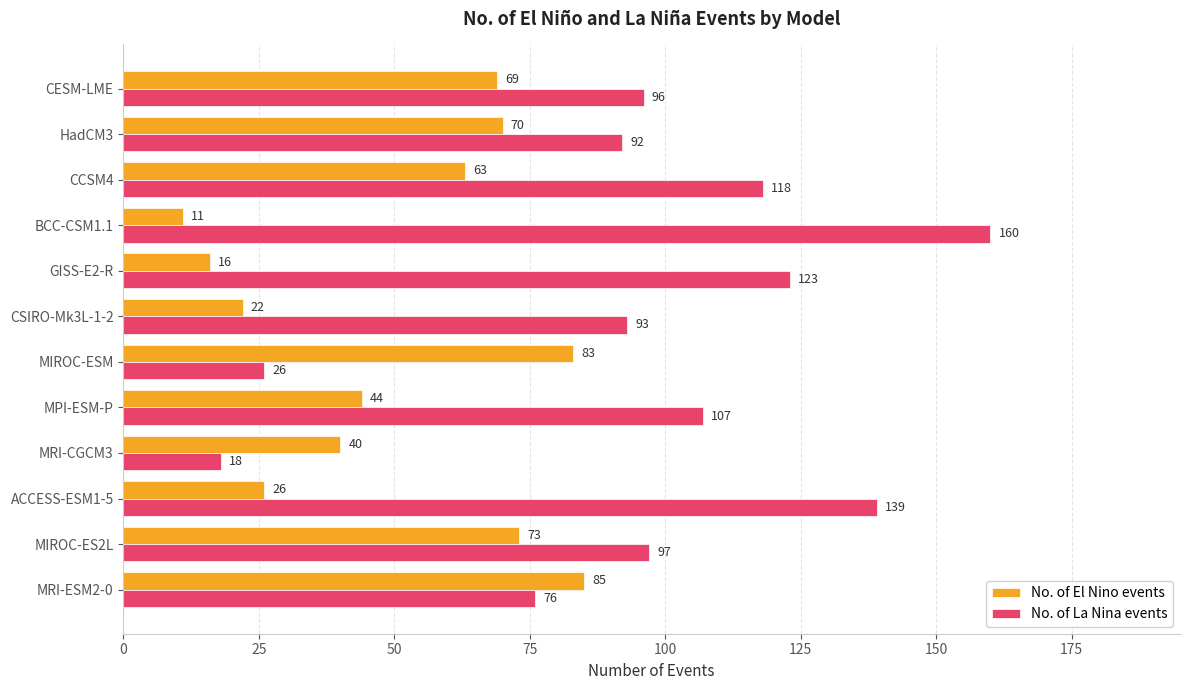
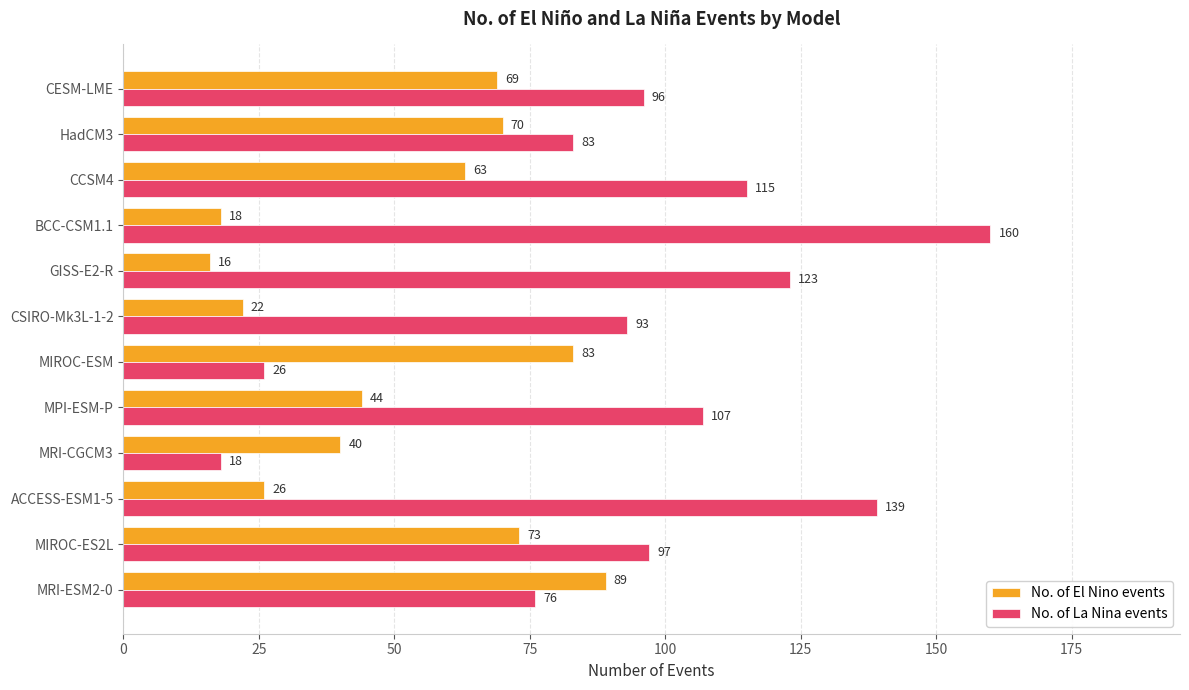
  {
    "No. of El Nino events": {
      "CESM-LME": 69,
      "HadCM3": 70,
      "CCSM4": 63,
-     "BCC-CSM1.1": 11,
+     "BCC-CSM1.1": 18,
      "GISS-E2-R": 16,
      "CSIRO-Mk3L-1-2": 22,
      "MIROC-ESM": 83,
      "MPI-ESM-P": 44,
      "MRI-CGCM3": 40,
      "ACCESS-ESM1-5": 26,
      "MIROC-ES2L": 73,
-     "MRI-ESM2-0": 85
+     "MRI-ESM2-0": 89
    },
    "No. of La Nina events": {
      "CESM-LME": 96,
-     "HadCM3": 92,
-     "CCSM4": 118,
+     "HadCM3": 83,
+     "CCSM4": 115,
      "BCC-CSM1.1": 160,
      "GISS-E2-R": 123,
      "CSIRO-Mk3L-1-2": 93,
      "MIROC-ESM": 26,
      "MPI-ESM-P": 107,
      "MRI-CGCM3": 18,
      "ACCESS-ESM1-5": 139,
      "MIROC-ES2L": 97,
      "MRI-ESM2-0": 76
    }
  }
